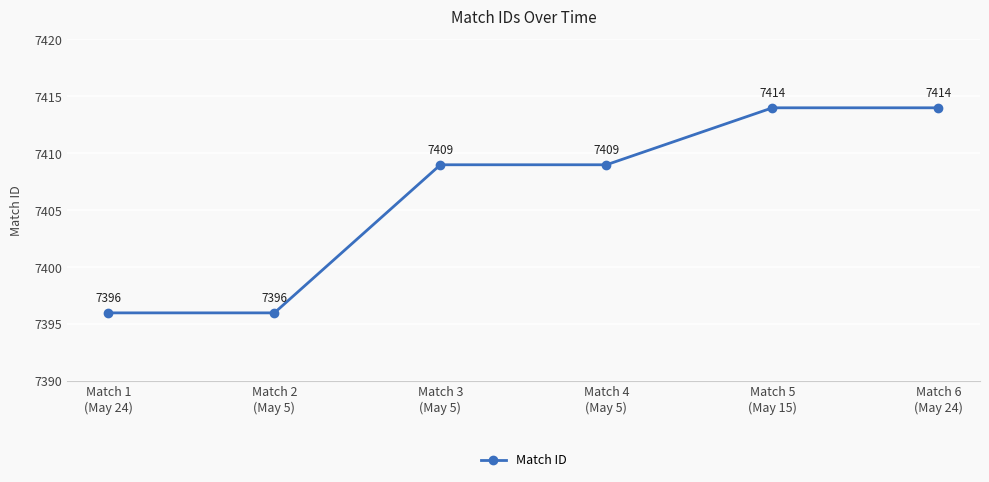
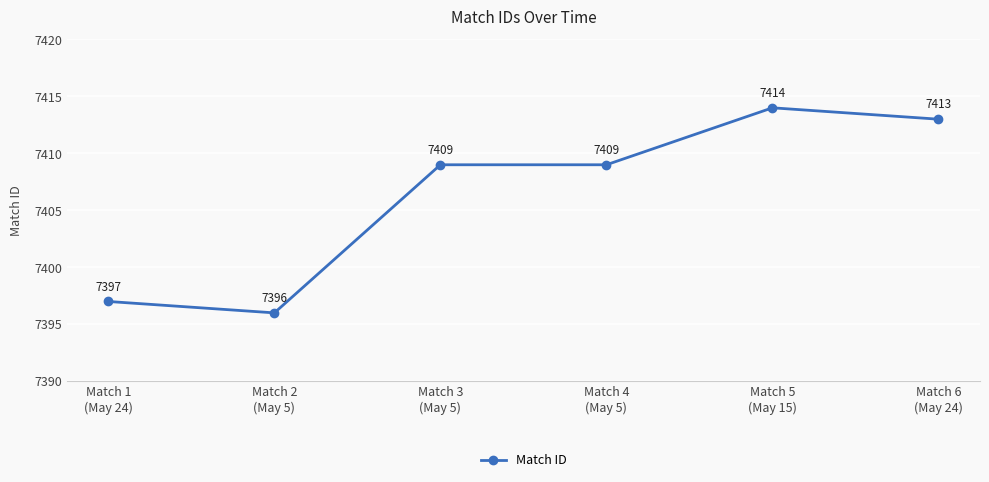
  {
-   "Match 1 (May 24)": 7396,
+   "Match 1 (May 24)": 7397,
    "Match 2 (May 5)": 7396,
    "Match 3 (May 5)": 7409,
    "Match 4 (May 5)": 7409,
    "Match 5 (May 15)": 7414,
-   "Match 6 (May 24)": 7414
+   "Match 6 (May 24)": 7413
  }
